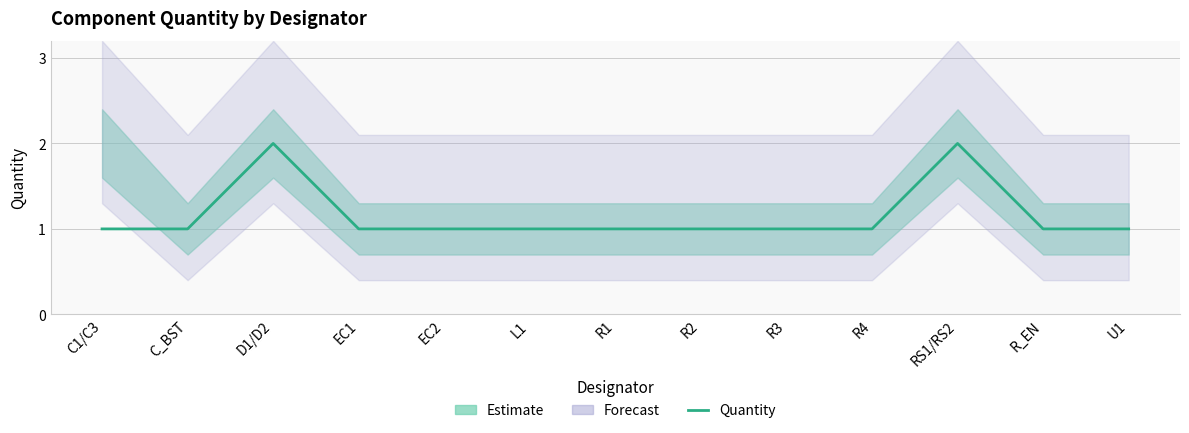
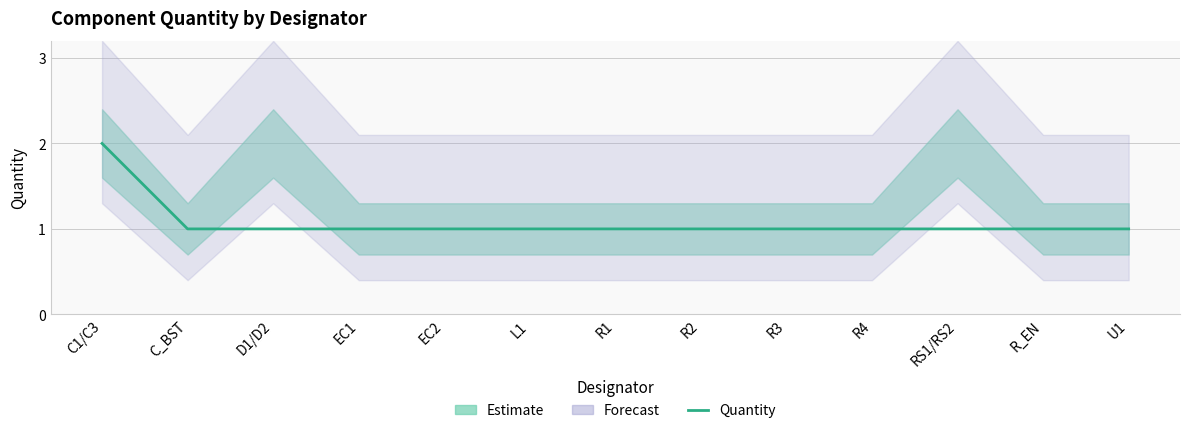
  {
    "Quantity": {
-     "C1/C3": 1,
+     "C1/C3": 2,
      "C_BST": 1,
-     "D1/D2": 2,
+     "D1/D2": 1,
      "EC1": 1,
      "EC2": 1,
      "L1": 1,
      "R1": 1,
      "R2": 1,
      "R3": 1,
      "R4": 1,
-     "RS1/RS2": 2,
+     "RS1/RS2": 1,
      "R_EN": 1,
      "U1": 1
    }
  }
